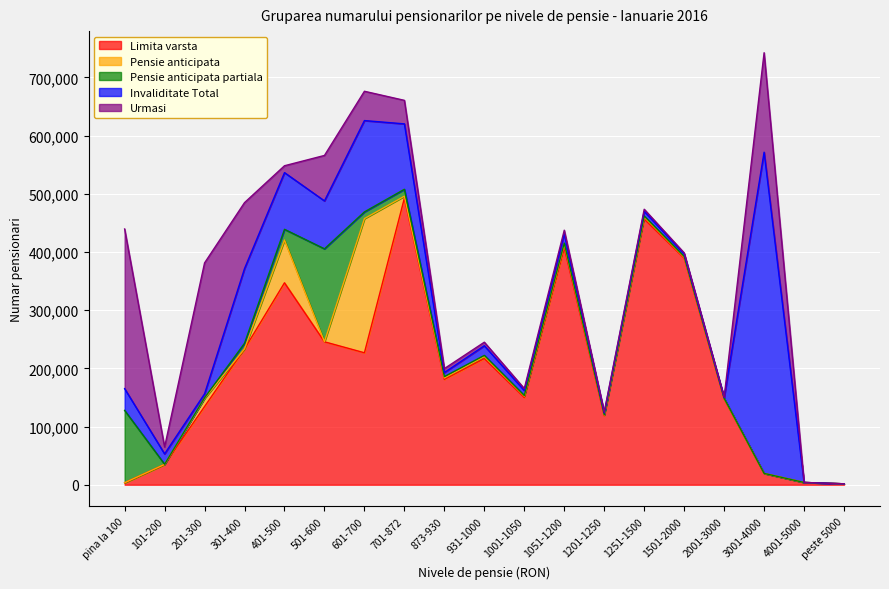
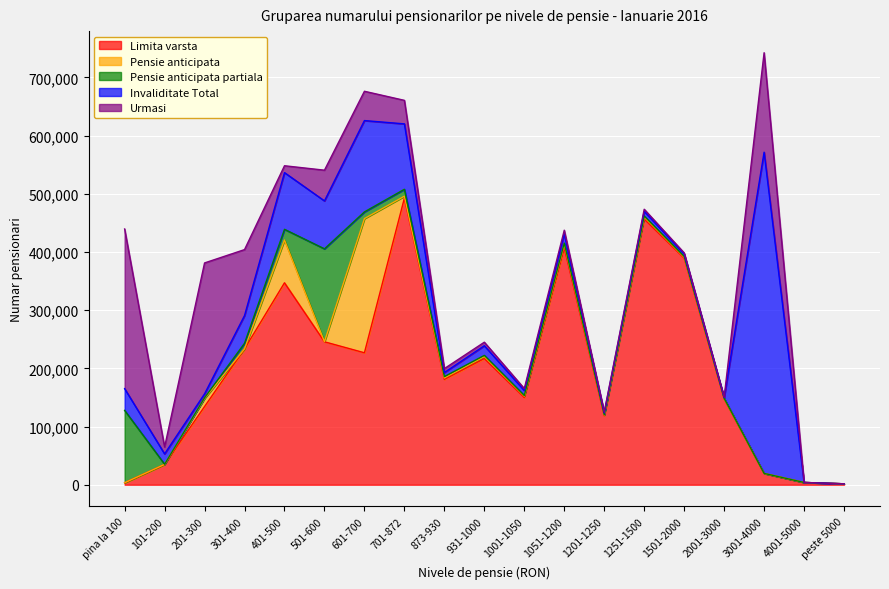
  {
    "Limita varsta": {
      "201-300": "130,000",
      "401-500": "350,000",
      "601-700": "230,000",
      "1051-1200": "410,000"
    },
    "Pensie anticipata": {
      "401-500": "70,000",
      "601-700": "230,000"
    },
    "Pensie anticipata partiala": {
      "pina la 100": "120,000",
      "301-400": "10,000",
      "401-500": "20,000",
      "501-600": "160,000",
      "601-700": "10,000",
      "701-872": "10,000"
    },
    "Invaliditate Total": {
      "pina la 100": "40,000",
      "101-200": "20,000",
      "201-300": "10,000",
-     "301-400": "130,000",
+     "301-400": "50,000",
      "401-500": "100,000",
      "501-600": "80,000",
      "601-700": "160,000",
      "701-872": "110,000",
      "873-930": "10,000",
      "931-1000": "20,000",
      "1051-1200": "20,000",
      "3001-4000": "550,000"
    },
    "Urmasi": {
      "pina la 100": "270,000",
      "101-200": "10,000",
      "201-300": "230,000",
      "301-400": "110,000",
      "401-500": "10,000",
-     "501-600": "80,000",
+     "501-600": "50,000",
      "601-700": "50,000",
      "701-872": "40,000",
      "873-930": "10,000",
      "931-1000": "10,000",
      "1051-1200": "10,000",
      "3001-4000": "170,000"
    }
  }
